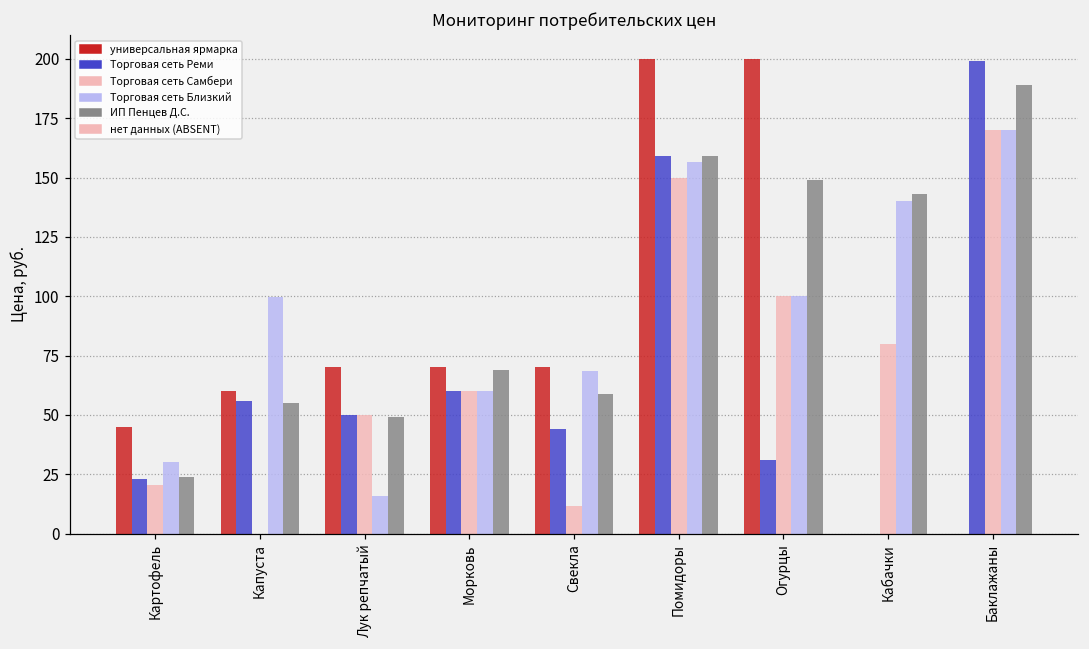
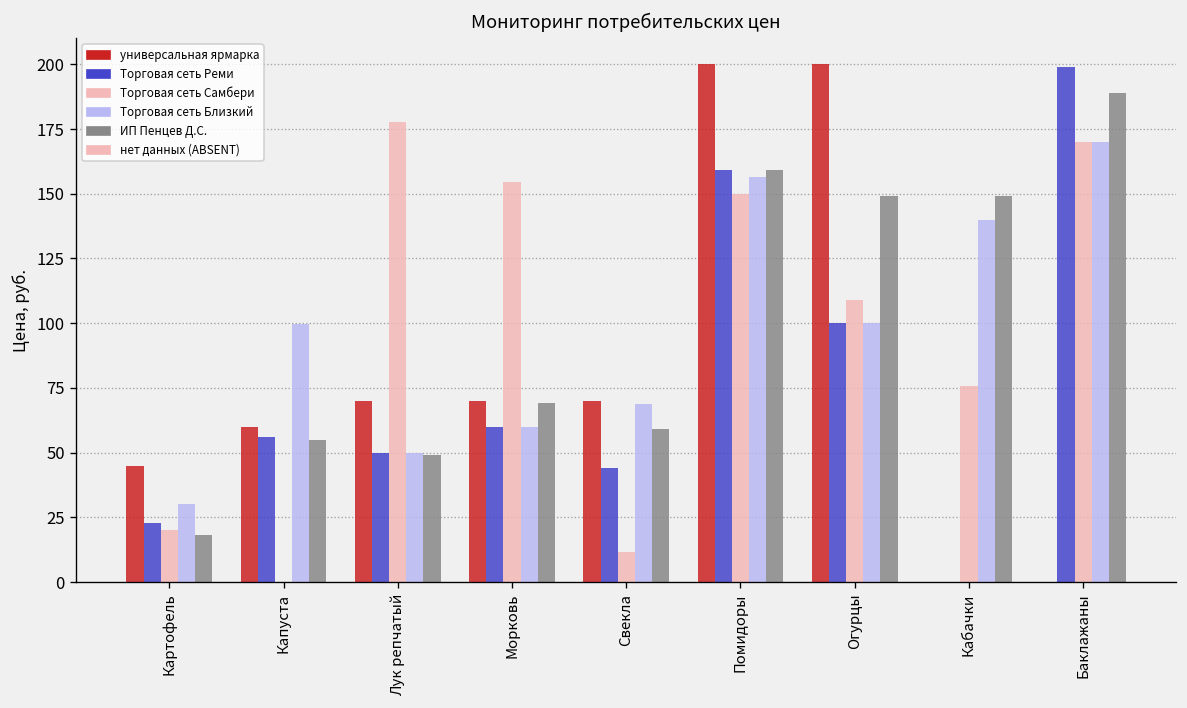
  {
    "универсальная ярмарка": {
      "Картофель": 45,
      "Капуста": 60,
      "Лук репчатый": 70,
      "Морковь": 70,
      "Свекла": 70,
      "Помидоры": 200,
      "Огурцы": 200,
      "Кабачки": 0,
      "Баклажаны": 0
    },
    "Торговая сеть Реми": {
      "Картофель": 23,
      "Капуста": 56,
      "Лук репчатый": 50,
      "Морковь": 60,
      "Свекла": 44,
      "Помидоры": 159,
-     "Огурцы": 31,
+     "Огурцы": 100,
      "Кабачки": 0,
      "Баклажаны": 199
    },
    "Торговая сеть Самбери": {
      "Картофель": 20,
      "Капуста": 0,
-     "Лук репчатый": 50,
-     "Морковь": 60,
+     "Лук репчатый": 178,
+     "Морковь": 154,
      "Свекла": 11,
      "Помидоры": 150,
-     "Огурцы": 100,
-     "Кабачки": 80,
+     "Огурцы": 109,
+     "Кабачки": 76,
      "Баклажаны": 170
    },
    "Торговая сеть Близкий": {
      "Картофель": 30,
      "Капуста": 100,
-     "Лук репчатый": 16,
+     "Лук репчатый": 50,
      "Морковь": 60,
      "Свекла": 69,
      "Помидоры": 156,
      "Огурцы": 100,
      "Кабачки": 140,
      "Баклажаны": 170
    },
    "ИП Пенцев Д.С.": {
-     "Картофель": 24,
+     "Картофель": 18,
      "Капуста": 55,
      "Лук репчатый": 49,
      "Морковь": 69,
      "Свекла": 59,
      "Помидоры": 159,
      "Огурцы": 149,
-     "Кабачки": 143,
+     "Кабачки": 149,
      "Баклажаны": 189
    }
  }
